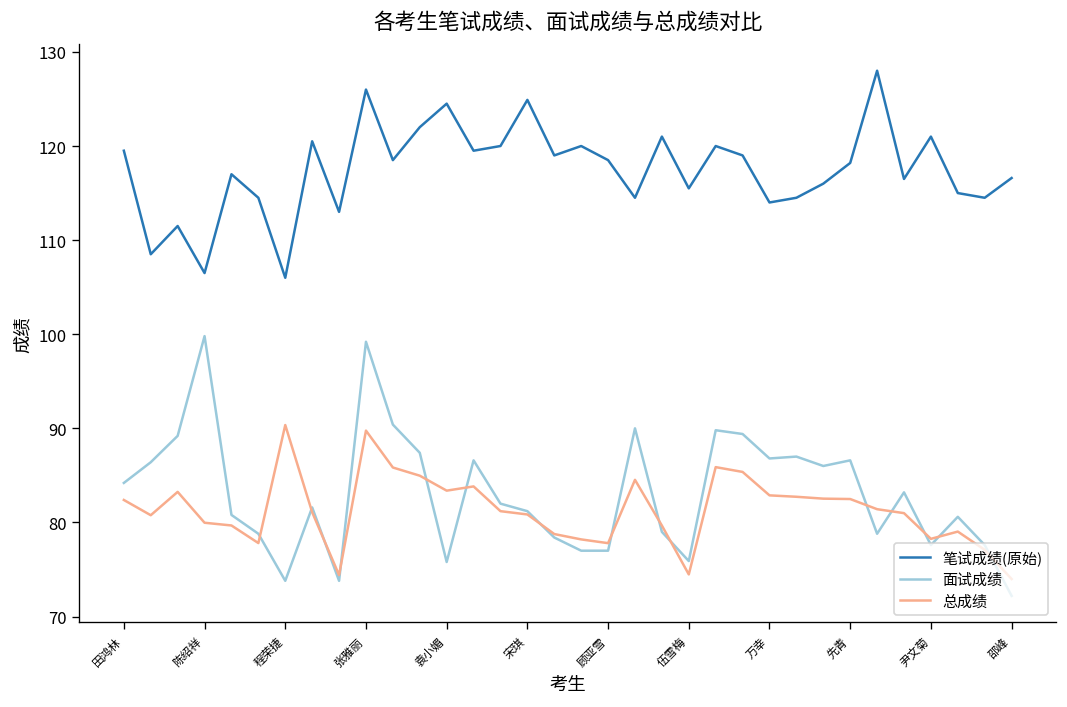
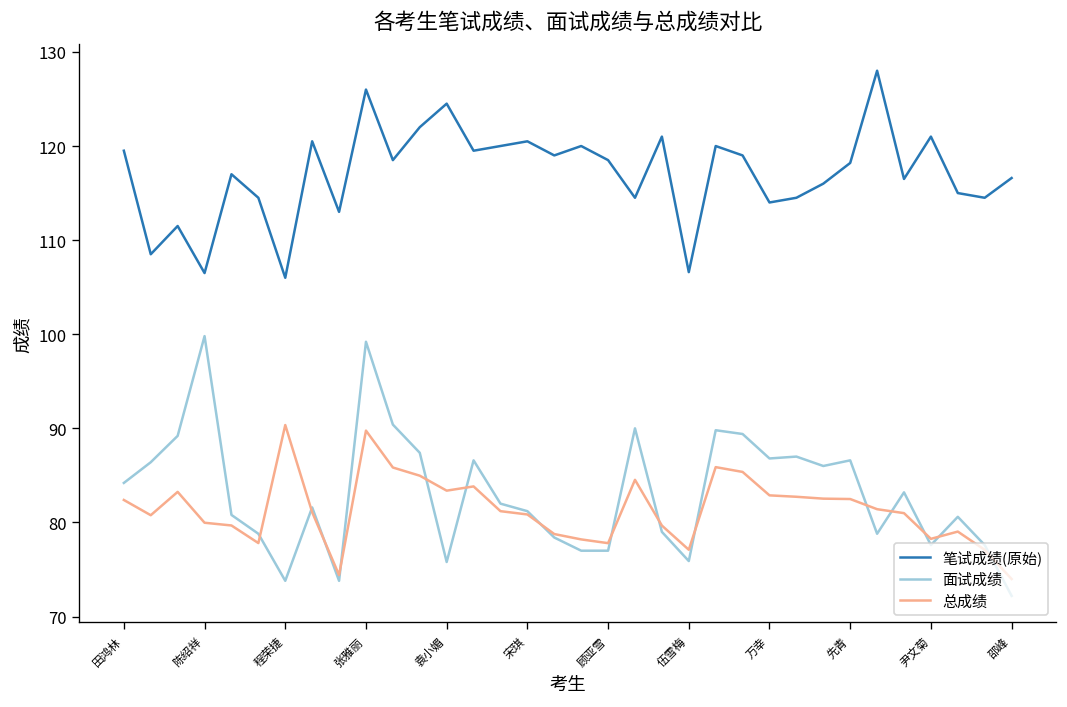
  {
    "笔试成绩(原始)": {
      "田鸿林": 120,
      "陈绍祥": 107,
      "程荣捷": 106,
      "张雅丽": 126,
      "袁小媚": 125,
-     "宋琪": 125,
+     "宋琪": 121,
      "顾亚雪": 119,
-     "伍雪梅": 116,
+     "伍雪梅": 107,
      "万幸": 114,
      "先青": 118,
      "尹文菊": 121,
      "邵峰": 117
    },
    "面试成绩": {
      "田鸿林": 84,
      "陈绍祥": 100,
      "程荣捷": 74,
      "张雅丽": 99,
      "袁小媚": 76,
      "宋琪": 81,
      "顾亚雪": 77,
      "伍雪梅": 76,
      "万幸": 87,
      "先青": 87
    },
    "总成绩": {
      "田鸿林": 82,
      "陈绍祥": 80,
      "程荣捷": 90,
      "张雅丽": 90,
      "袁小媚": 83,
      "宋琪": 81,
      "顾亚雪": 78,
-     "伍雪梅": 74,
+     "伍雪梅": 77,
      "万幸": 83,
      "先青": 82,
      "尹文菊": 78
    }
  }
